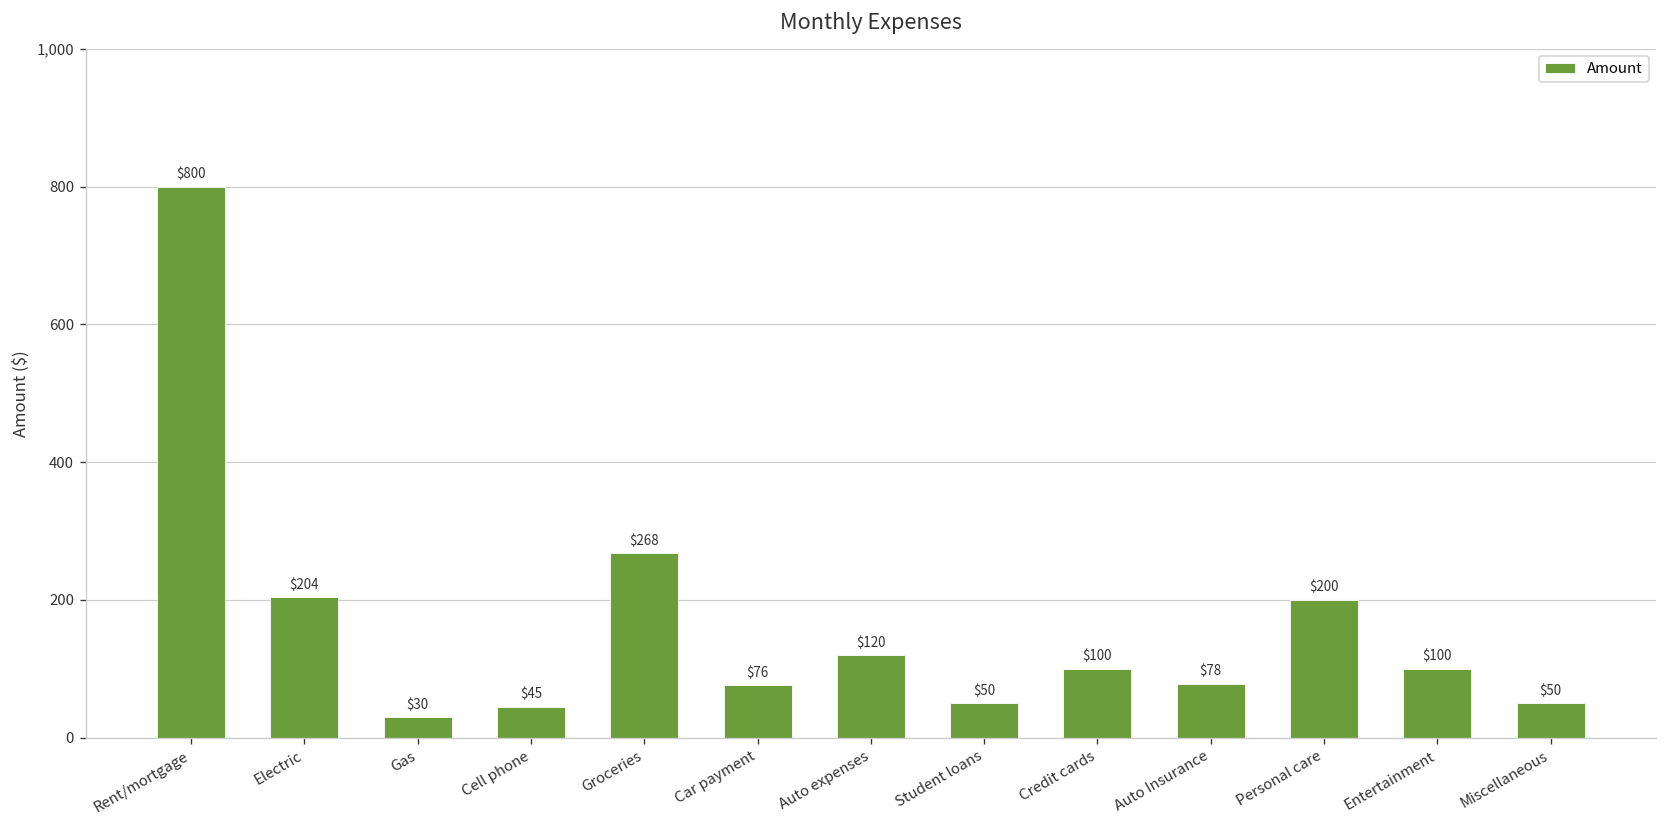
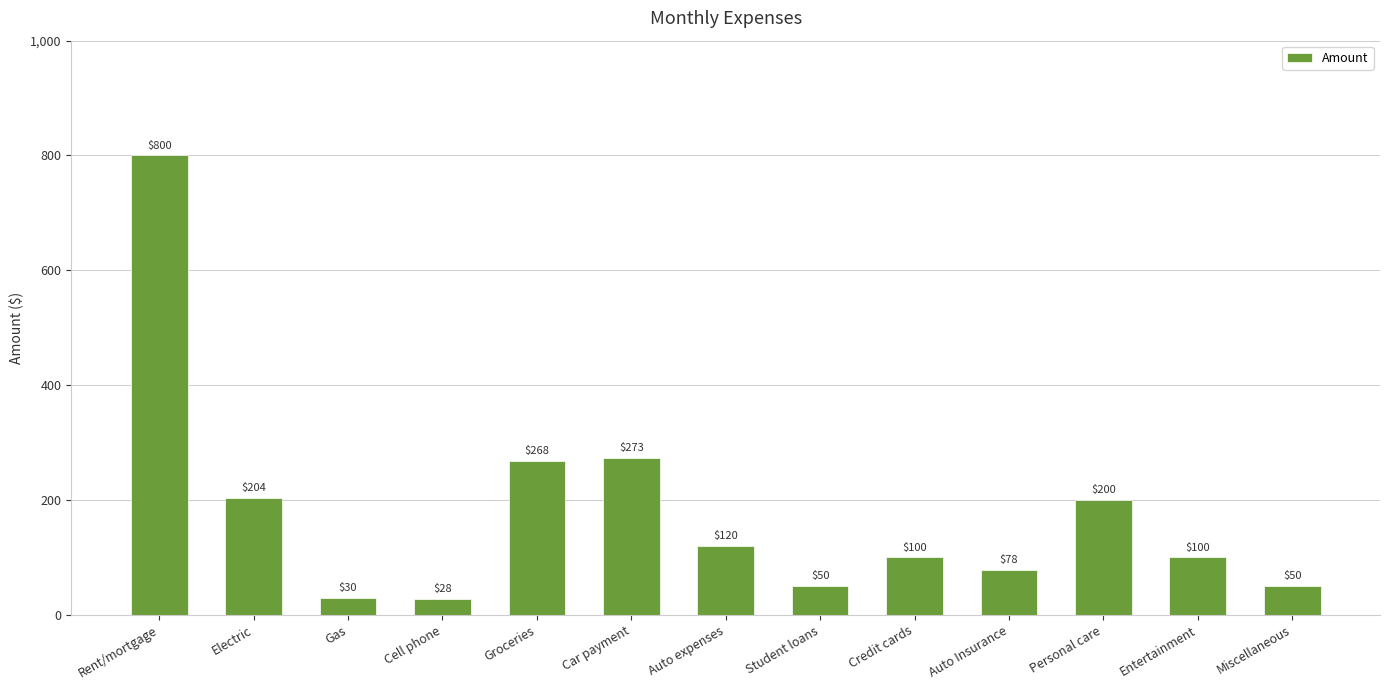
  {
    "Rent/mortgage": "$800",
    "Electric": "$204",
    "Gas": "$30",
-   "Cell phone": "$45",
+   "Cell phone": "$28",
    "Groceries": "$268",
-   "Car payment": "$76",
+   "Car payment": "$273",
    "Auto expenses": "$120",
    "Student loans": "$50",
    "Credit cards": "$100",
    "Auto Insurance": "$78",
    "Personal care": "$200",
    "Entertainment": "$100",
    "Miscellaneous": "$50"
  }
